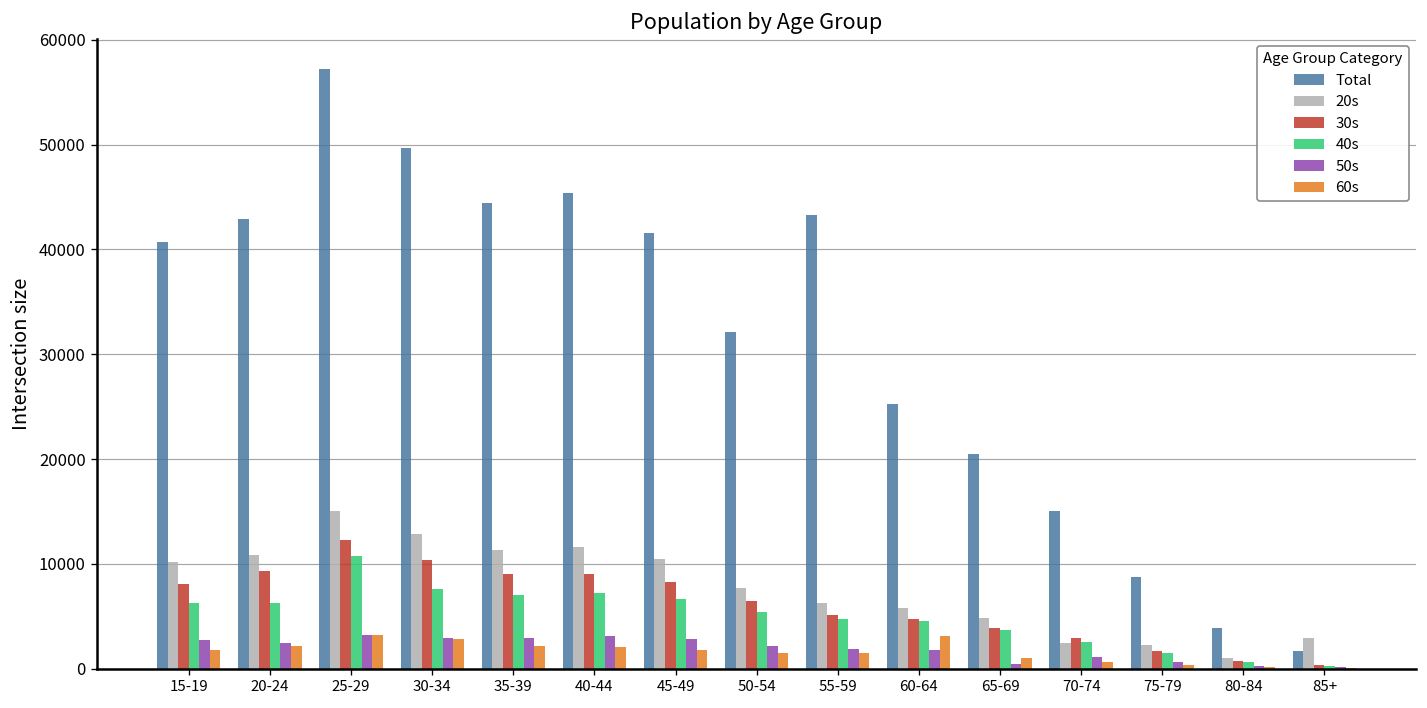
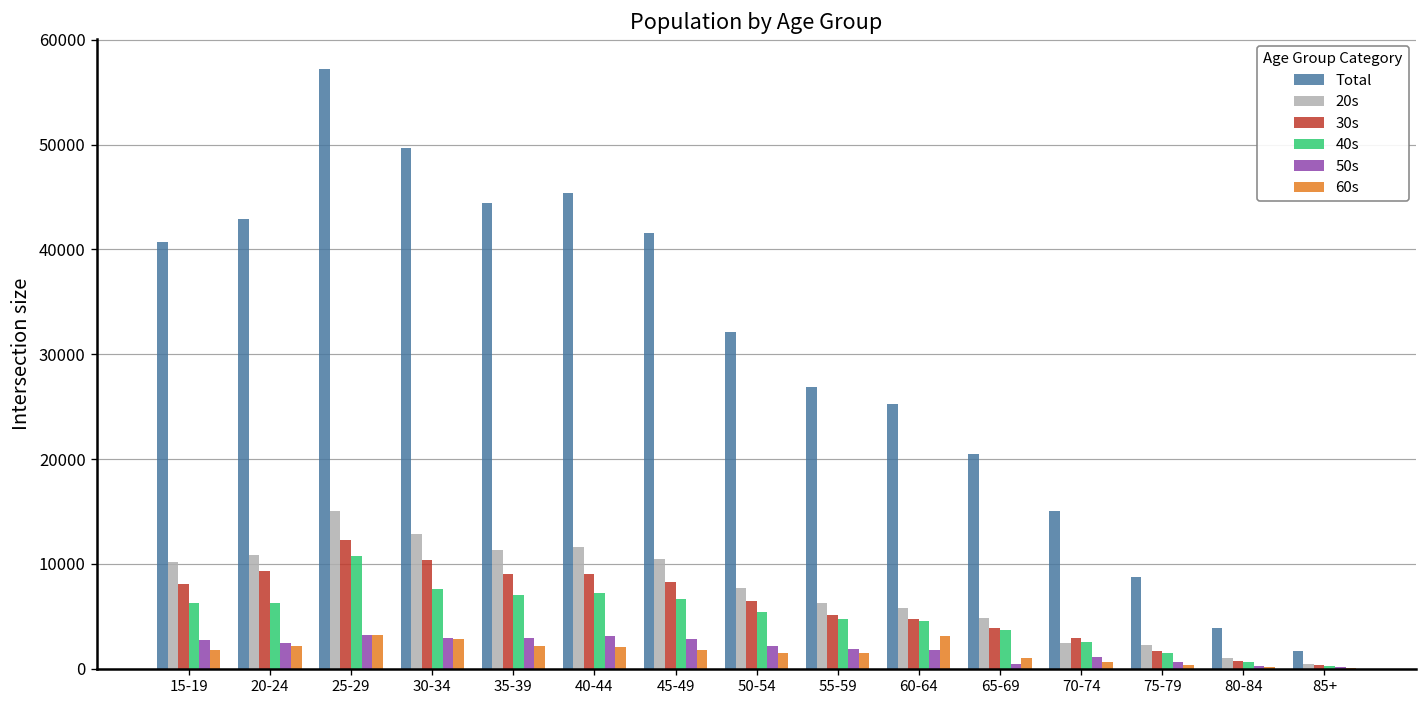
  {
    "Total": {
      "15-19": 41000,
      "20-24": 43000,
      "25-29": 57000,
      "30-34": 50000,
      "35-39": 44000,
      "40-44": 45000,
      "45-49": 42000,
      "50-54": 32000,
-     "55-59": 43000,
+     "55-59": 27000,
      "60-64": 25000,
      "65-69": 20000,
      "70-74": 15000,
      "75-79": 9000,
      "80-84": 4000,
      "85+": 2000
    },
    "20s": {
      "15-19": 10000,
      "20-24": 11000,
      "25-29": 15000,
      "30-34": 13000,
      "35-39": 11000,
      "40-44": 12000,
      "45-49": 11000,
      "50-54": 8000,
      "55-59": 6000,
      "60-64": 6000,
      "65-69": 5000,
      "70-74": 2000,
      "75-79": 2000,
      "80-84": 1000,
-     "85+": 3000
+     "85+": 0
    },
    "30s": {
      "15-19": 8000,
      "20-24": 9000,
      "25-29": 12000,
      "30-34": 10000,
      "35-39": 9000,
      "40-44": 9000,
      "45-49": 8000,
      "50-54": 6000,
      "55-59": 5000,
      "60-64": 5000,
      "65-69": 4000,
      "70-74": 3000,
      "75-79": 2000,
      "80-84": 1000,
      "85+": 0
    },
    "40s": {
      "15-19": 6000,
      "20-24": 6000,
      "25-29": 11000,
      "30-34": 8000,
      "35-39": 7000,
      "40-44": 7000,
      "45-49": 7000,
      "50-54": 5000,
      "55-59": 5000,
      "60-64": 5000,
      "65-69": 4000,
      "70-74": 3000,
      "75-79": 2000,
      "80-84": 1000,
      "85+": 0
    },
    "50s": {
      "15-19": 3000,
      "20-24": 2000,
      "25-29": 3000,
      "30-34": 3000,
      "35-39": 3000,
      "40-44": 3000,
      "45-49": 3000,
      "50-54": 2000,
      "55-59": 2000,
      "60-64": 2000,
      "65-69": 0,
      "70-74": 1000,
      "75-79": 1000
    },
    "60s": {
      "15-19": 2000,
      "20-24": 2000,
      "25-29": 3000,
      "30-34": 3000,
      "35-39": 2000,
      "40-44": 2000,
      "45-49": 2000,
      "50-54": 2000,
      "55-59": 1000,
      "60-64": 3000,
      "65-69": 1000,
      "70-74": 1000,
      "75-79": 0
    }
  }
